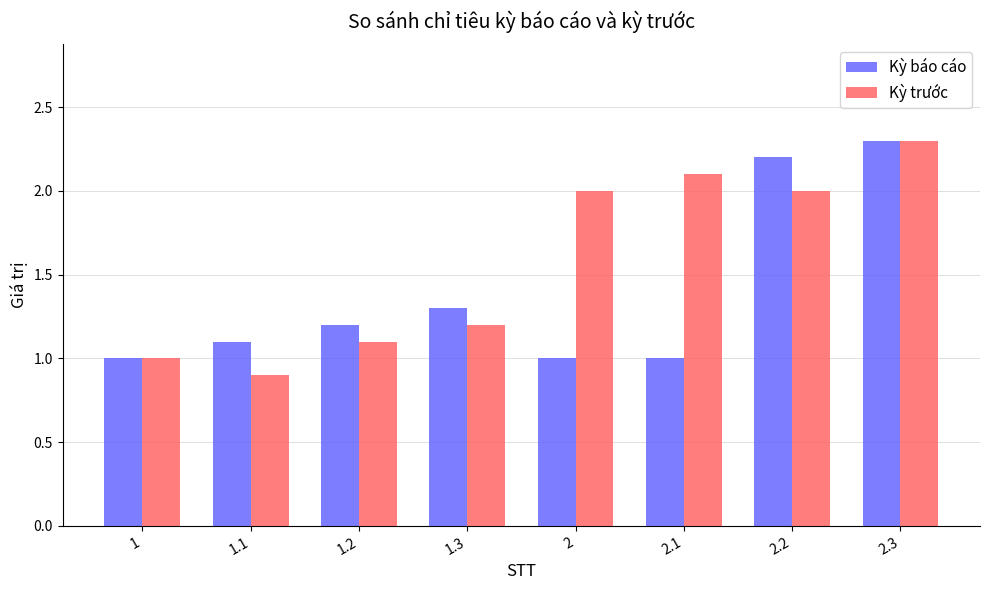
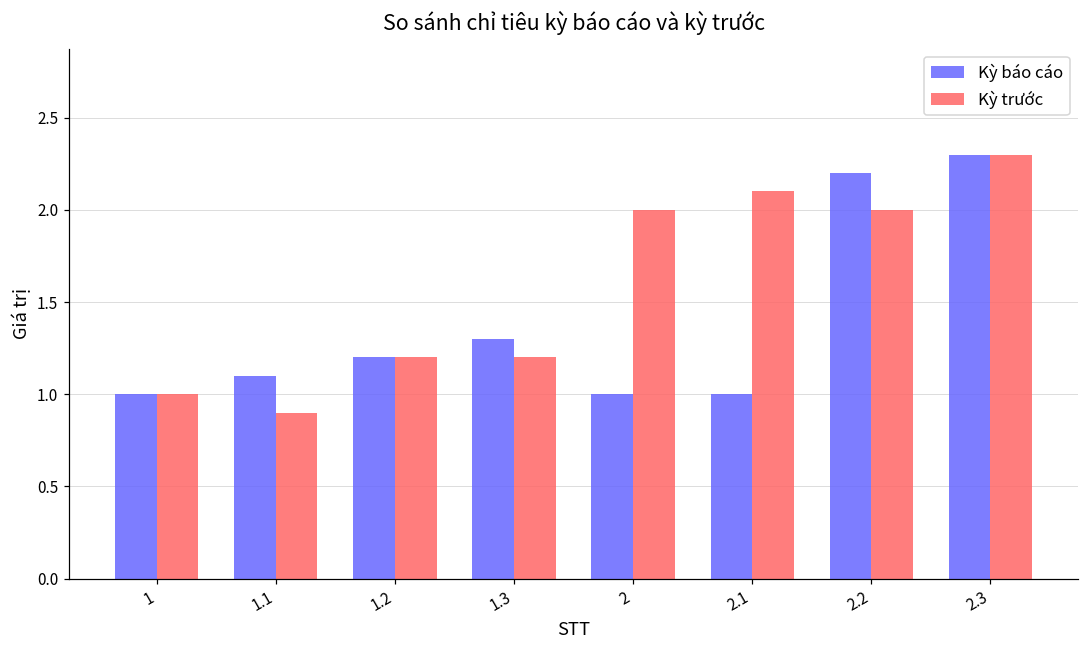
  {
    "Kỳ báo cáo": {
      "1": 1.0,
      "1.1": 1.1,
      "1.2": 1.2,
      "1.3": 1.3,
      "2": 1.0,
      "2.1": 1.0,
      "2.2": 2.2,
      "2.3": 2.3
    },
    "Kỳ trước": {
      "1": 1.0,
      "1.1": 0.9,
-     "1.2": 1.1,
+     "1.2": 1.2,
      "1.3": 1.2,
      "2": 2.0,
      "2.1": 2.1,
      "2.2": 2.0,
      "2.3": 2.3
    }
  }
